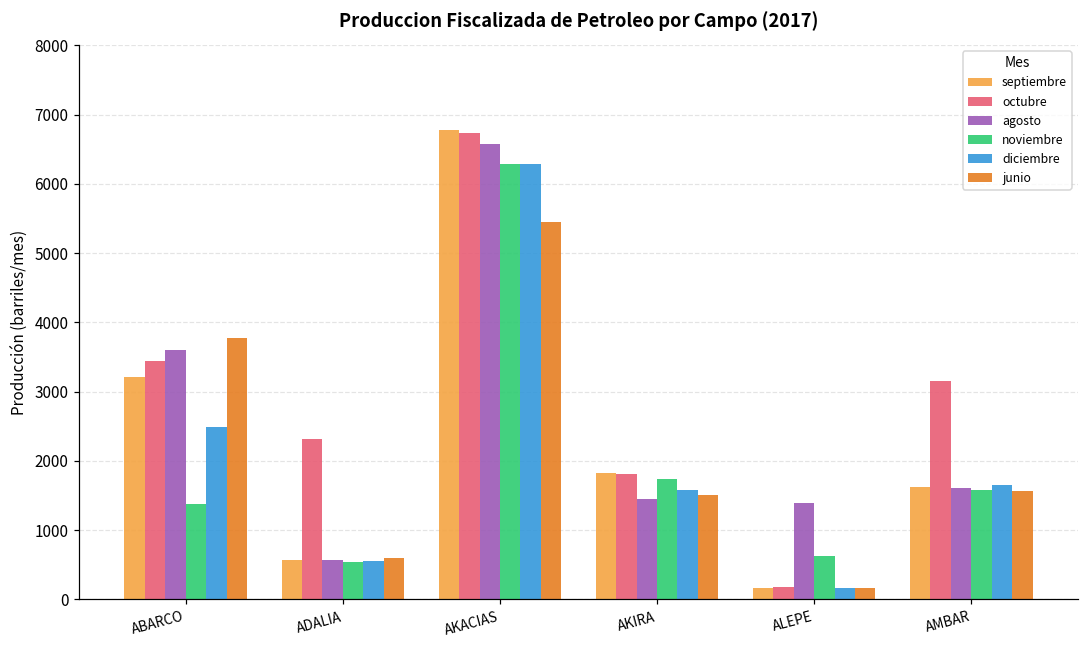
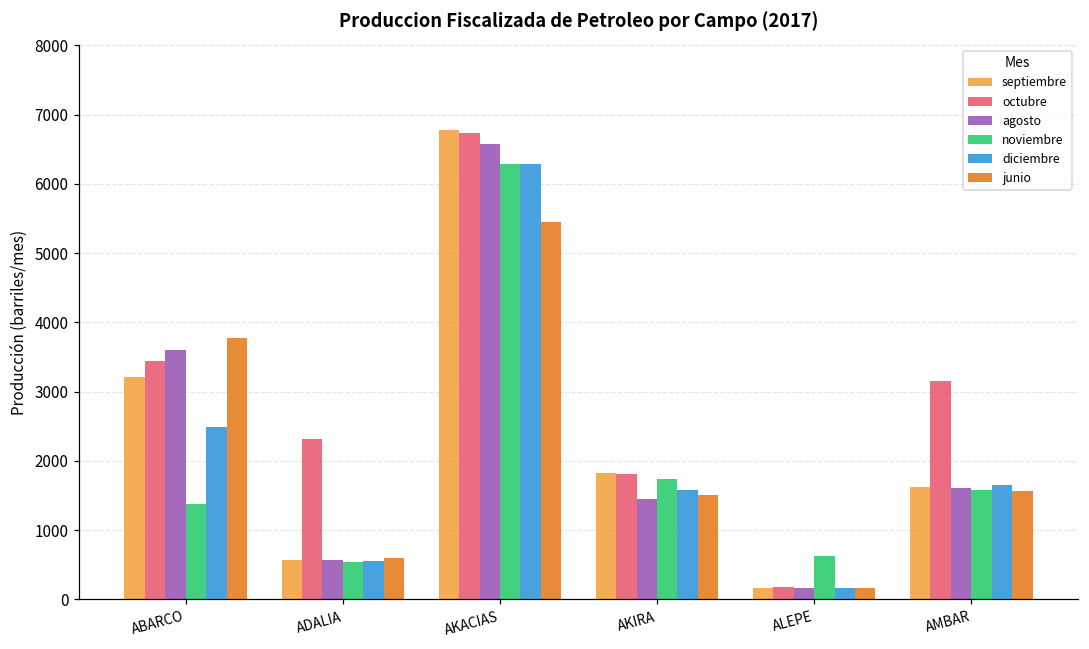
  {
    "octubre": {
      "ABARCO": 3400,
      "ADALIA": 2300,
      "AKACIAS": 6700,
      "AKIRA": 1800,
      "ALEPE": 200,
      "AMBAR": 3100
    },
    "agosto": {
      "ABARCO": 3600,
      "ADALIA": 600,
      "AKACIAS": 6600,
      "AKIRA": 1500,
-     "ALEPE": 1400,
+     "ALEPE": 200,
      "AMBAR": 1600
    },
    "noviembre": {
      "ABARCO": 1400,
      "ADALIA": 500,
      "AKACIAS": 6300,
      "AKIRA": 1700,
      "ALEPE": 600,
      "AMBAR": 1600
    },
    "diciembre": {
      "ABARCO": 2500,
      "ADALIA": 500,
      "AKACIAS": 6300,
      "AKIRA": 1600,
      "ALEPE": 200,
      "AMBAR": 1600
    }
  }
